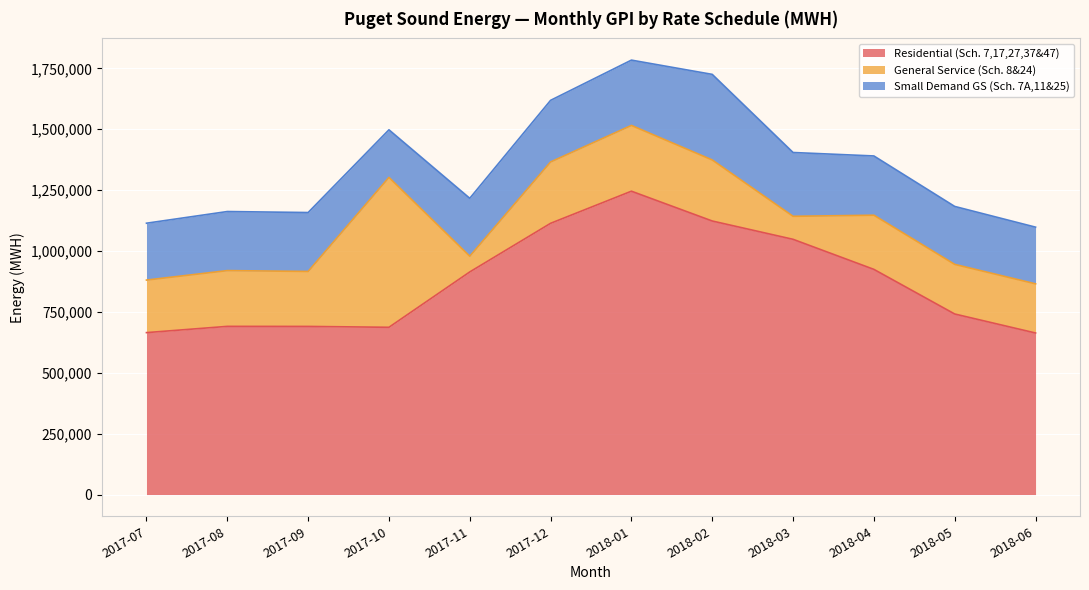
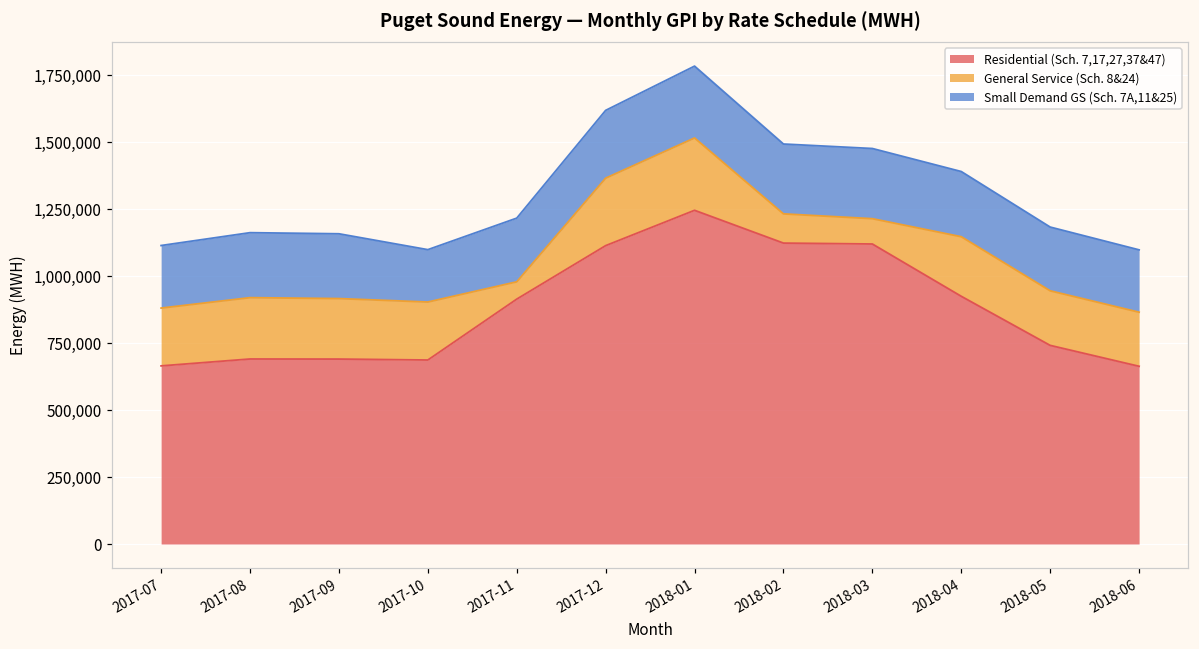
  {
    "Residential (Sch. 7,17,27,37&47)": {
      "2017-07": "660,000",
      "2017-08": "690,000",
      "2017-09": "690,000",
      "2017-10": "690,000",
      "2017-11": "910,000",
      "2017-12": "1,110,000",
      "2018-01": "1,250,000",
      "2018-02": "1,120,000",
-     "2018-03": "1,050,000",
+     "2018-03": "1,120,000",
      "2018-04": "920,000",
      "2018-05": "740,000",
      "2018-06": "660,000"
    },
    "General Service (Sch. 8&24)": {
      "2017-07": "220,000",
      "2017-08": "230,000",
      "2017-09": "230,000",
-     "2017-10": "620,000",
+     "2017-10": "220,000",
      "2017-11": "60,000",
      "2017-12": "250,000",
      "2018-01": "270,000",
-     "2018-02": "250,000",
+     "2018-02": "110,000",
      "2018-03": "90,000",
      "2018-04": "220,000",
      "2018-05": "200,000",
      "2018-06": "200,000"
    },
    "Small Demand GS (Sch. 7A,11&25)": {
      "2017-07": "230,000",
      "2017-08": "240,000",
      "2017-09": "240,000",
      "2017-10": "200,000",
      "2017-11": "240,000",
      "2017-12": "250,000",
      "2018-01": "270,000",
-     "2018-02": "350,000",
+     "2018-02": "260,000",
      "2018-03": "260,000",
      "2018-04": "240,000",
      "2018-05": "240,000",
      "2018-06": "230,000"
    }
  }
